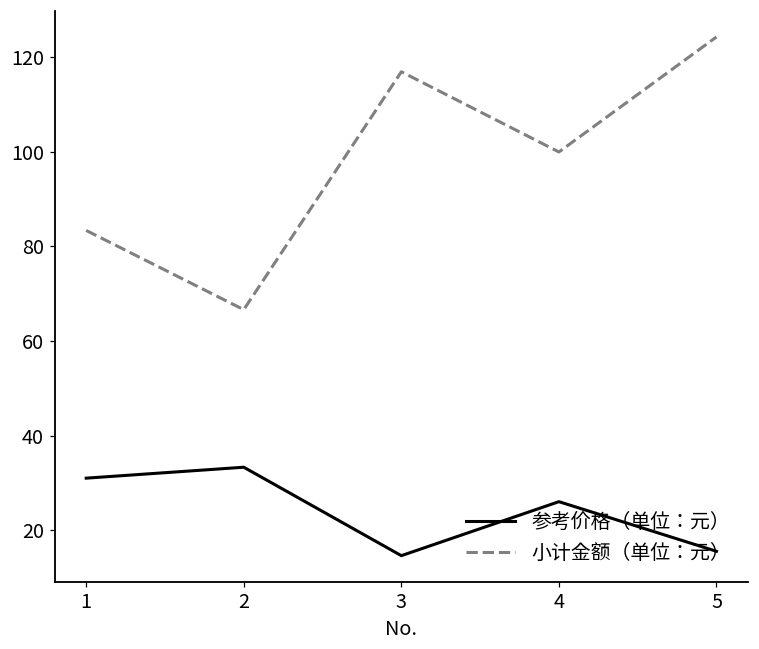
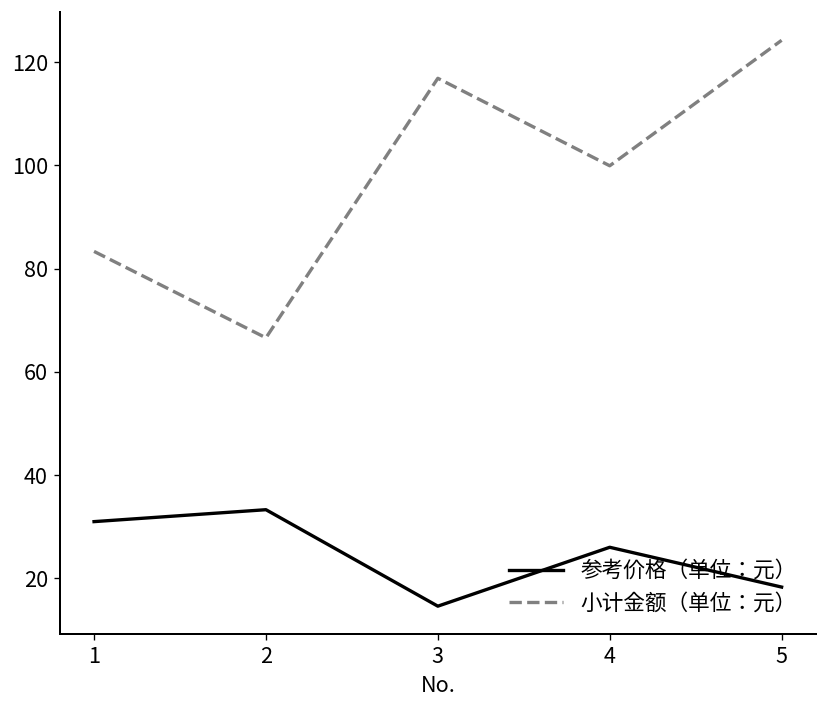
  {
    "参考价格（单位：元）": {
      "1": 31,
      "2": 33,
      "3": 15,
      "4": 26,
-     "5": 16
+     "5": 18
    },
    "小计金额（单位：元）": {
      "1": 83,
      "2": 67,
      "3": 117,
      "4": 100,
      "5": 124
    }
  }
